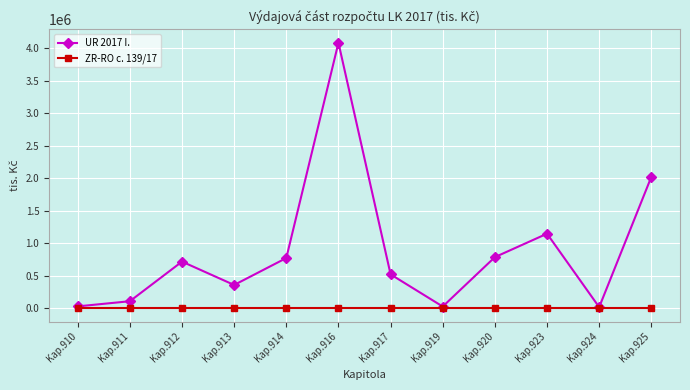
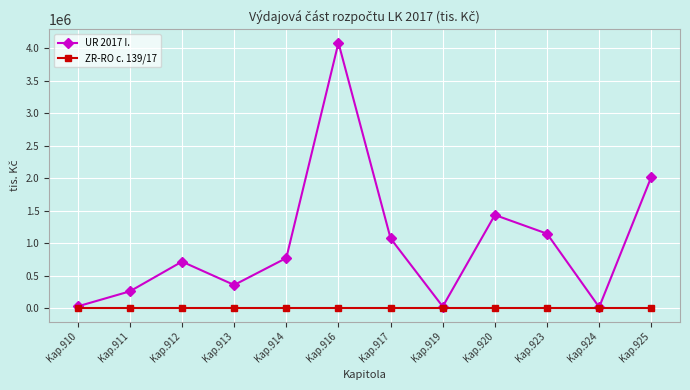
  {
    "UR 2017 I.": {
-     "Kap.911": 100000,
+     "Kap.911": 300000,
      "Kap.912": 700000,
      "Kap.913": 400000,
      "Kap.914": 800000,
      "Kap.916": 4100000,
-     "Kap.917": 500000,
-     "Kap.920": 800000,
+     "Kap.917": 1100000,
+     "Kap.920": 1400000,
      "Kap.923": 1100000,
      "Kap.925": 2000000
    },
    "ZR-RO c. 139/17": {
      "Kap.911": 0,
      "Kap.912": 0,
      "Kap.913": 0,
      "Kap.914": 0,
      "Kap.916": 0,
      "Kap.917": 0,
      "Kap.920": 0,
      "Kap.923": 0,
      "Kap.925": 0
    }
  }
